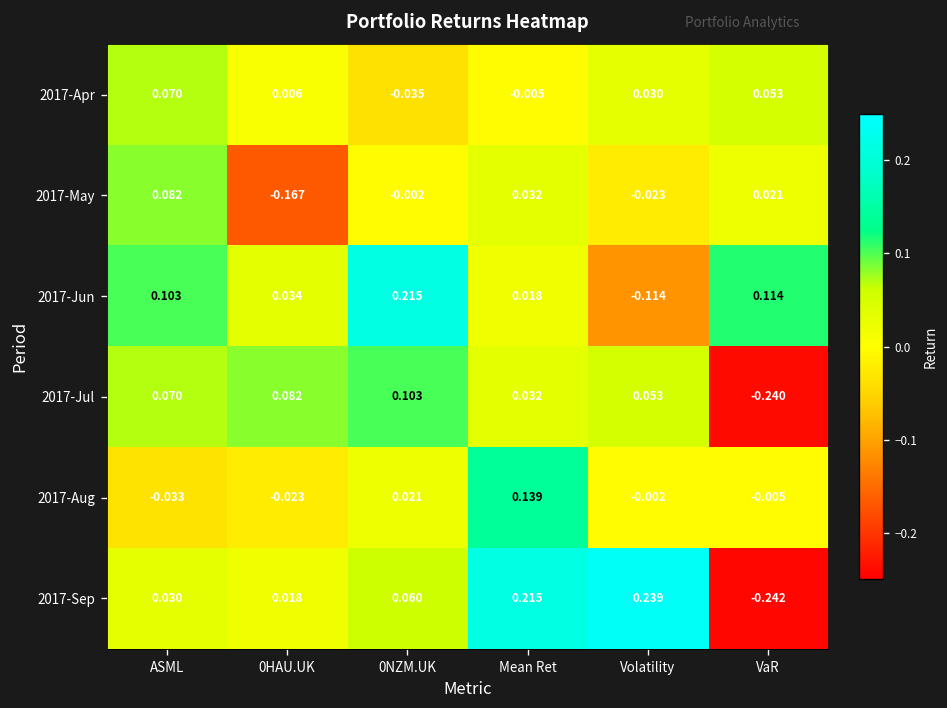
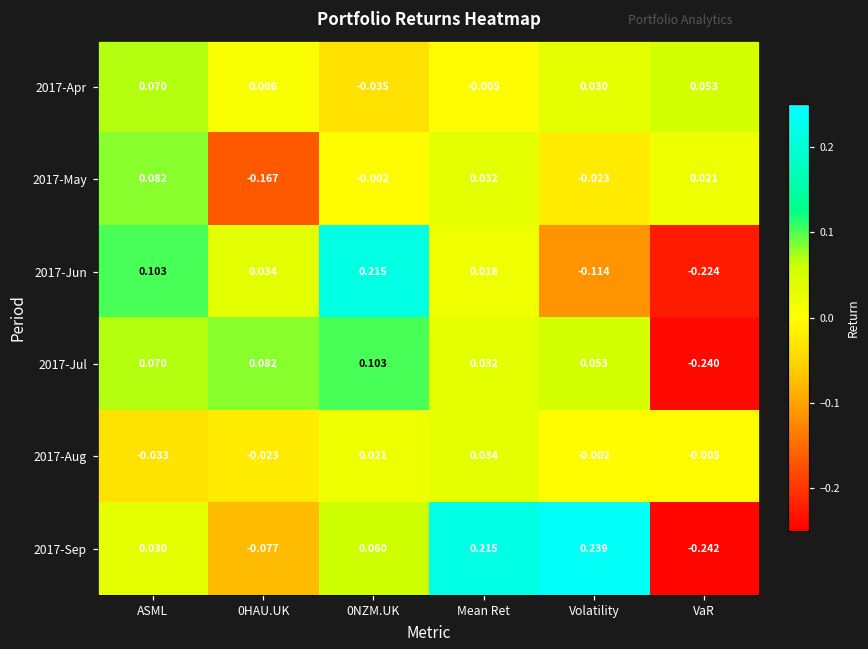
  {
    "2017-Apr": {
      "ASML": 0.070,
      "0HAU.UK": 0.006,
      "0NZM.UK": -0.035,
      "Mean Ret": -0.005,
      "Volatility": 0.030,
      "VaR": 0.053
    },
    "2017-May": {
      "ASML": 0.082,
      "0HAU.UK": -0.167,
      "0NZM.UK": -0.002,
      "Mean Ret": 0.032,
      "Volatility": -0.023,
      "VaR": 0.021
    },
    "2017-Jun": {
      "ASML": 0.103,
      "0HAU.UK": 0.034,
      "0NZM.UK": 0.215,
      "Mean Ret": 0.018,
      "Volatility": -0.114,
-     "VaR": 0.114
+     "VaR": -0.224
    },
    "2017-Jul": {
      "ASML": 0.070,
      "0HAU.UK": 0.082,
      "0NZM.UK": 0.103,
      "Mean Ret": 0.032,
      "Volatility": 0.053,
      "VaR": -0.240
    },
    "2017-Aug": {
      "ASML": -0.033,
      "0HAU.UK": -0.023,
      "0NZM.UK": 0.021,
-     "Mean Ret": 0.139,
+     "Mean Ret": 0.034,
      "Volatility": -0.002,
      "VaR": -0.005
    },
    "2017-Sep": {
      "ASML": 0.030,
-     "0HAU.UK": 0.018,
+     "0HAU.UK": -0.077,
      "0NZM.UK": 0.060,
      "Mean Ret": 0.215,
      "Volatility": 0.239,
      "VaR": -0.242
    }
  }
